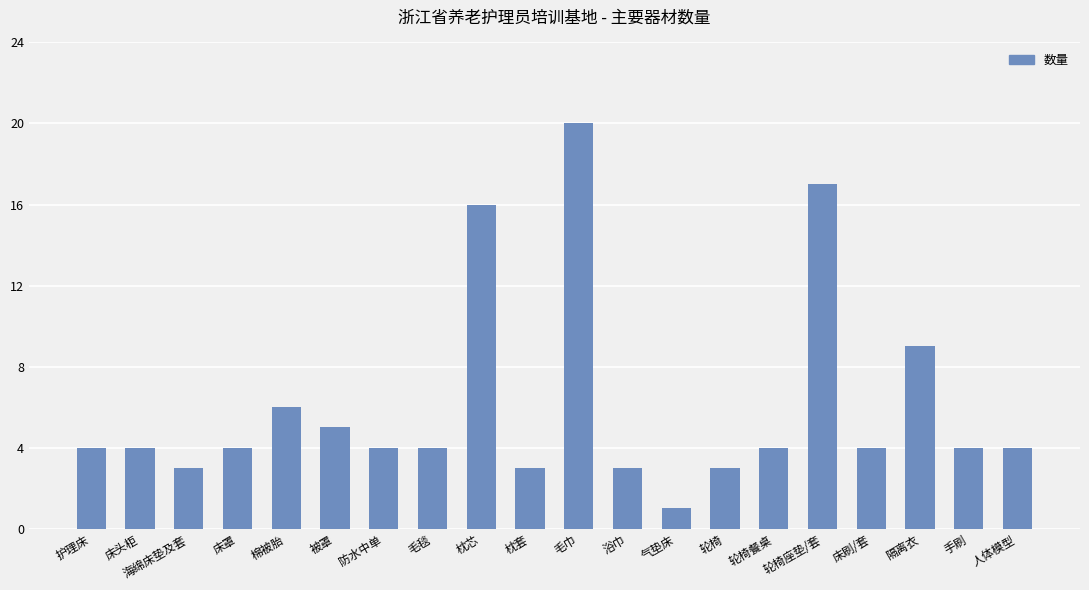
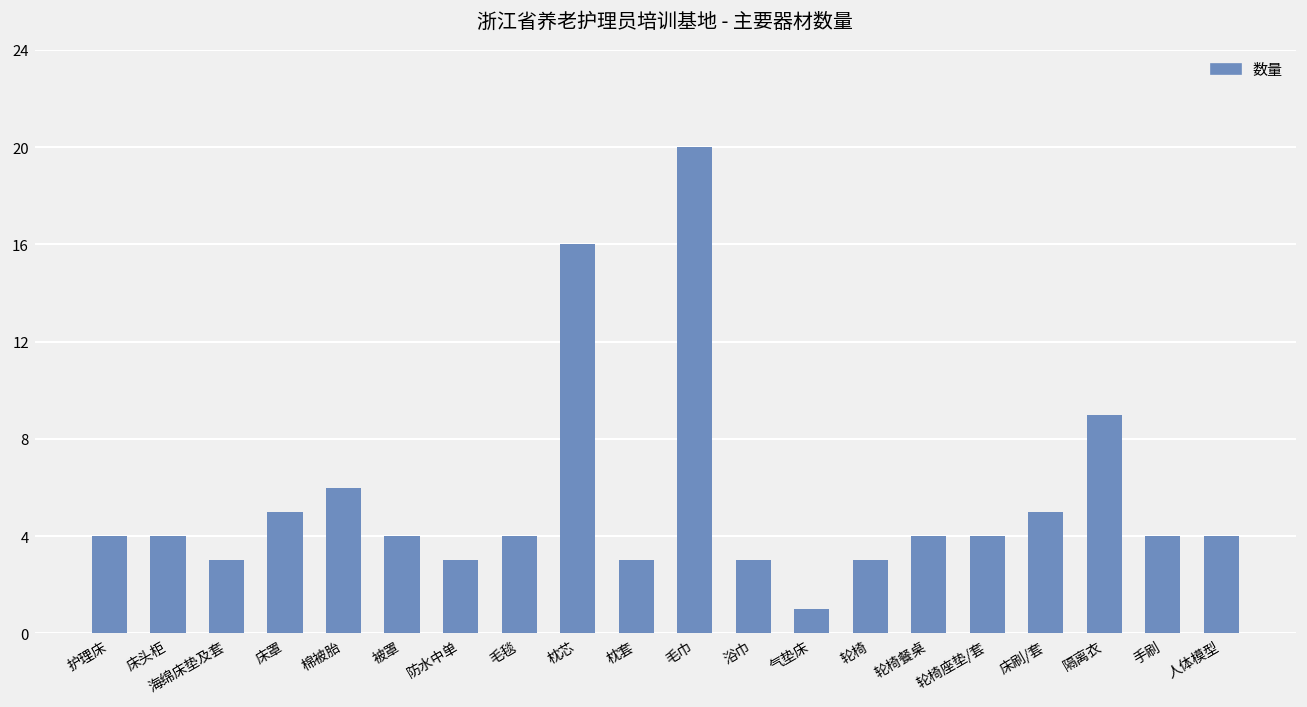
  {
    "护理床": 4,
    "床头柜": 4,
    "海绵床垫及套": 3,
-   "床罩": 4,
+   "床罩": 5,
    "棉被胎": 6,
-   "被罩": 5,
-   "防水中单": 4,
+   "被罩": 4,
+   "防水中单": 3,
    "毛毯": 4,
    "枕芯": 16,
    "枕套": 3,
    "毛巾": 20,
    "浴巾": 3,
    "气垫床": 1,
    "轮椅": 3,
    "轮椅餐桌": 4,
-   "轮椅座垫/套": 17,
-   "床刷/套": 4,
+   "轮椅座垫/套": 4,
+   "床刷/套": 5,
    "隔离衣": 9,
    "手刷": 4,
    "人体模型": 4
  }
